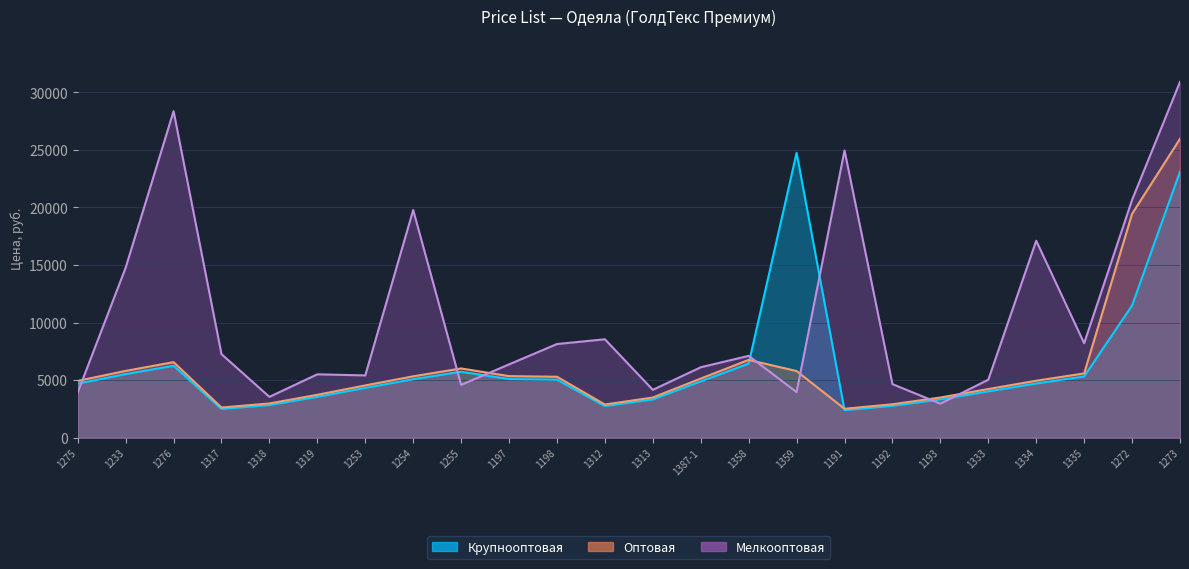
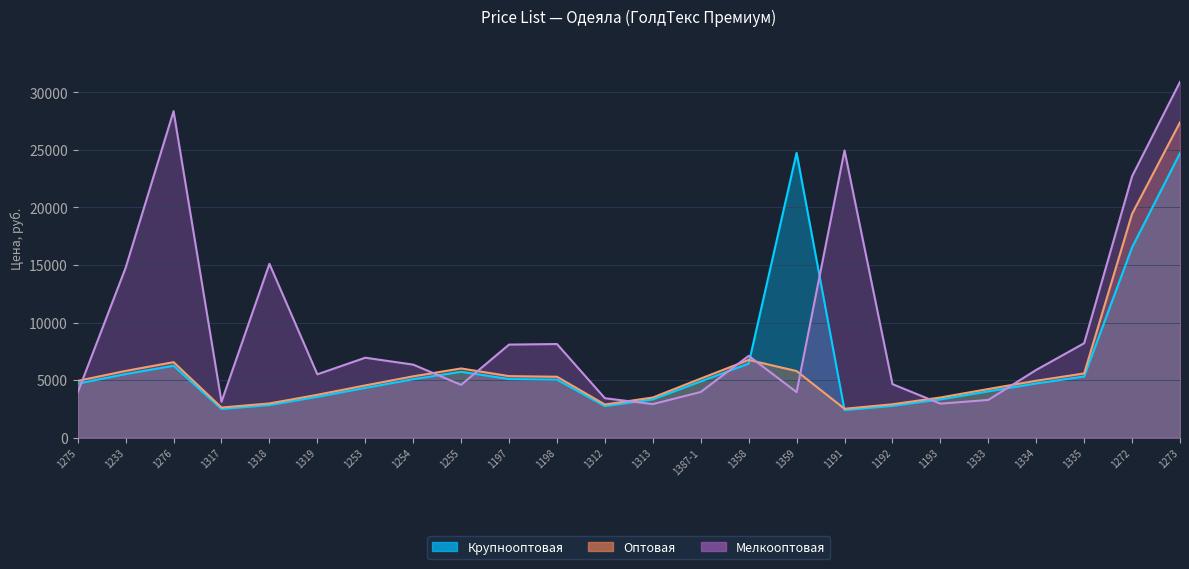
  {
    "Крупнооптовая": {
      "1275": 4700,
      "1233": 5500,
      "1276": 6300,
      "1254": 5100,
      "1255": 5700,
      "1197": 5100,
      "1198": 5000,
      "1387-1": 4900,
      "1358": 6400,
      "1359": 24700,
      "1334": 4700,
      "1335": 5300,
-     "1272": 11500,
-     "1273": 23100
+     "1272": 16500,
+     "1273": 24700
    },
    "Оптовая": {
      "1275": 4900,
      "1233": 5800,
      "1276": 6600,
      "1254": 5300,
      "1255": 6000,
      "1197": 5400,
      "1198": 5300,
      "1387-1": 5100,
      "1358": 6800,
      "1359": 5800,
      "1334": 5000,
      "1335": 5600,
      "1272": 19400,
-     "1273": 26000
+     "1273": 27400
    },
    "Мелкооптовая": {
      "1275": 3900,
      "1233": 14800,
      "1276": 28400,
-     "1317": 7300,
-     "1318": 3600,
+     "1317": 3100,
+     "1318": 15100,
      "1319": 5500,
-     "1253": 5400,
-     "1254": 19800,
+     "1253": 7000,
+     "1254": 6400,
      "1255": 4600,
-     "1197": 6400,
+     "1197": 8100,
      "1198": 8100,
-     "1312": 8600,
-     "1313": 4200,
-     "1387-1": 6100,
+     "1312": 3400,
+     "1313": 2900,
+     "1387-1": 4000,
      "1358": 7100,
      "1359": 4000,
      "1191": 25000,
      "1192": 4700,
      "1193": 3000,
-     "1333": 5000,
-     "1334": 17100,
+     "1333": 3300,
+     "1334": 5900,
      "1335": 8200,
-     "1272": 20700,
+     "1272": 22700,
      "1273": 30900
    }
  }
